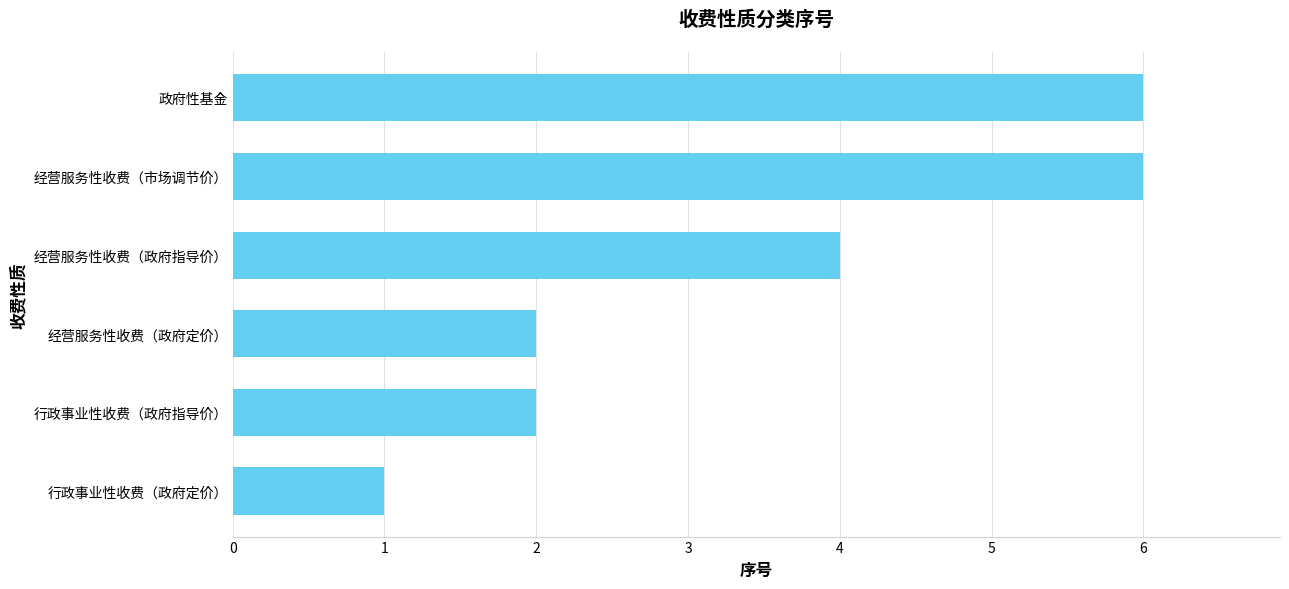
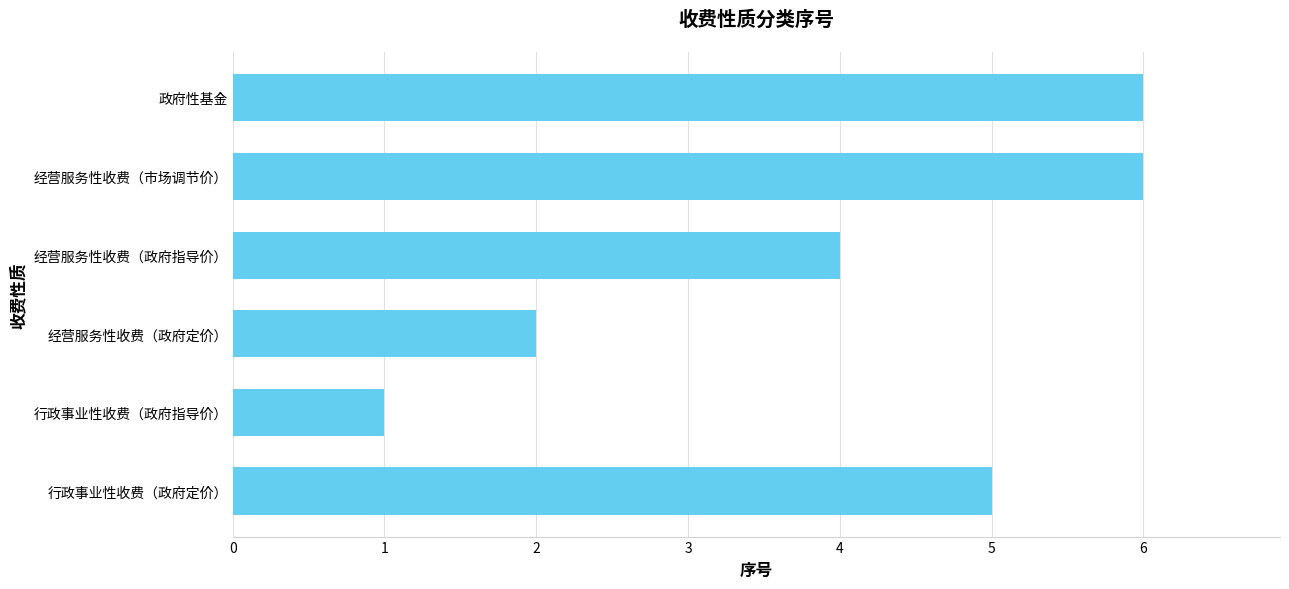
  {
    "政府性基金": 6,
    "经营服务性收费（市场调节价）": 6,
    "经营服务性收费（政府指导价）": 4,
    "经营服务性收费（政府定价）": 2,
-   "行政事业性收费（政府指导价）": 2,
-   "行政事业性收费（政府定价）": 1
+   "行政事业性收费（政府指导价）": 1,
+   "行政事业性收费（政府定价）": 5
  }
